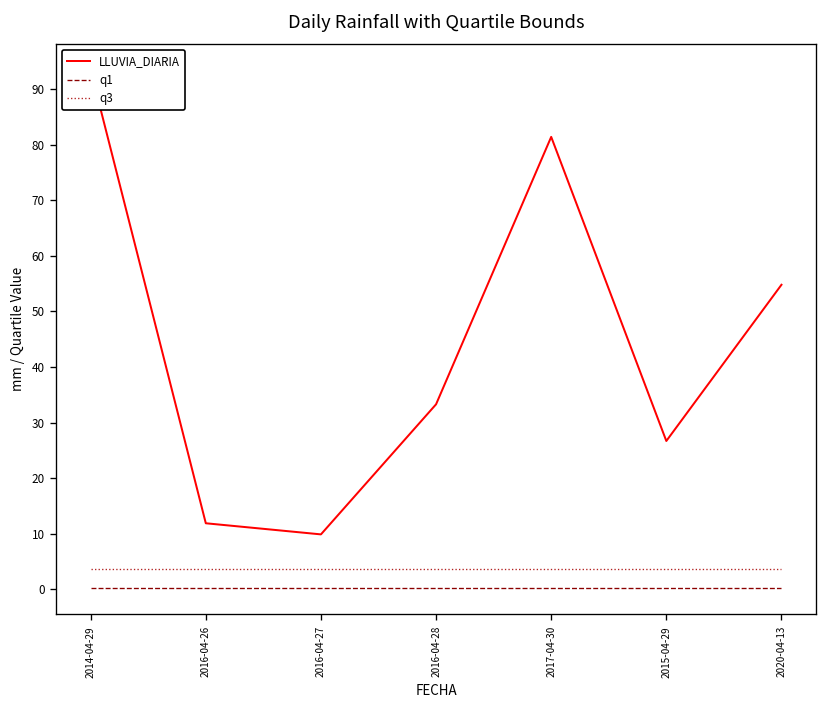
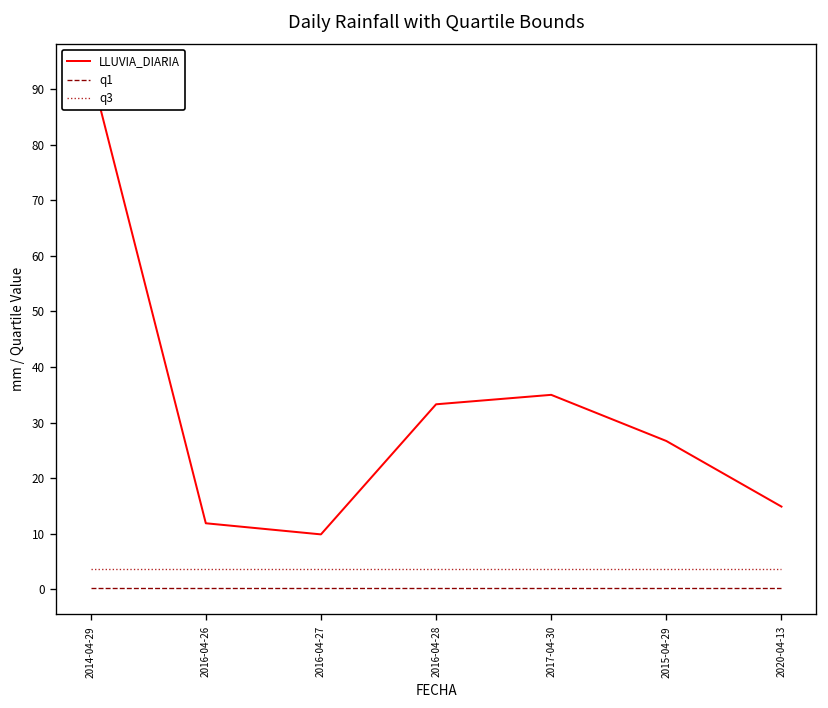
  {
    "LLUVIA_DIARIA": {
      "2016-04-26": 12,
      "2016-04-27": 10,
      "2016-04-28": 33,
-     "2017-04-30": 81,
+     "2017-04-30": 35,
      "2015-04-29": 27,
-     "2020-04-13": 55
+     "2020-04-13": 15
    },
    "q1": {
      "2014-04-29": 0,
      "2016-04-26": 0,
      "2016-04-27": 0,
      "2016-04-28": 0,
      "2017-04-30": 0,
      "2015-04-29": 0,
      "2020-04-13": 0
    },
    "q3": {
      "2014-04-29": 4,
      "2016-04-26": 4,
      "2016-04-27": 4,
      "2016-04-28": 4,
      "2017-04-30": 4,
      "2015-04-29": 4,
      "2020-04-13": 4
    }
  }
